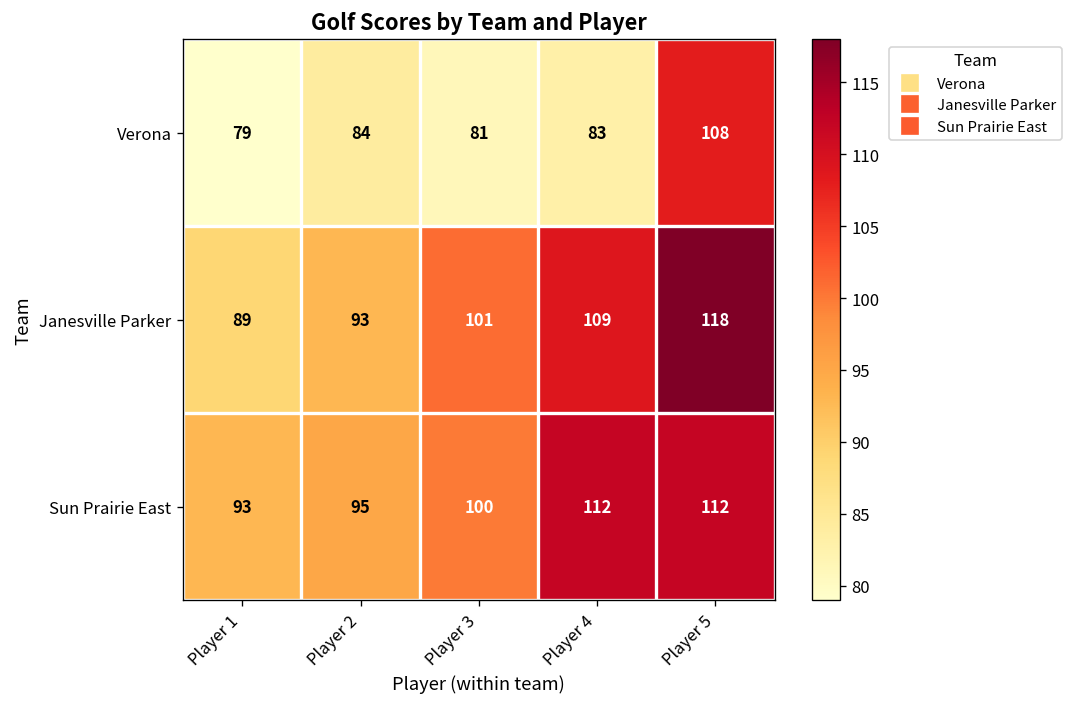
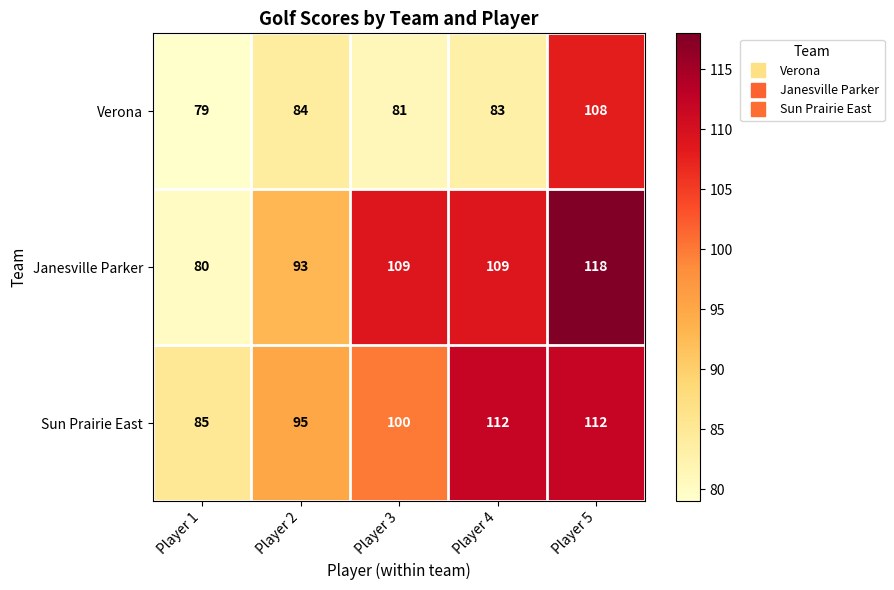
  {
    "Verona": {
      "Player 1": 79,
      "Player 2": 84,
      "Player 3": 81,
      "Player 4": 83,
      "Player 5": 108
    },
    "Janesville Parker": {
-     "Player 1": 89,
+     "Player 1": 80,
      "Player 2": 93,
-     "Player 3": 101,
+     "Player 3": 109,
      "Player 4": 109,
      "Player 5": 118
    },
    "Sun Prairie East": {
-     "Player 1": 93,
+     "Player 1": 85,
      "Player 2": 95,
      "Player 3": 100,
      "Player 4": 112,
      "Player 5": 112
    }
  }
